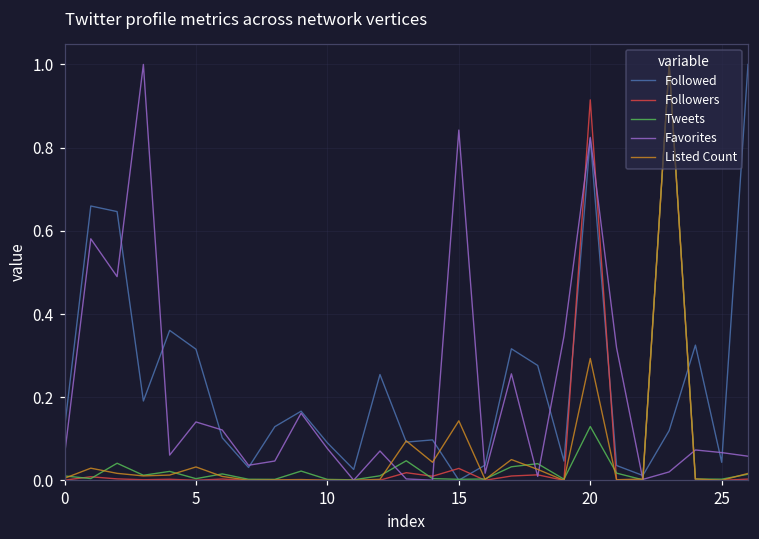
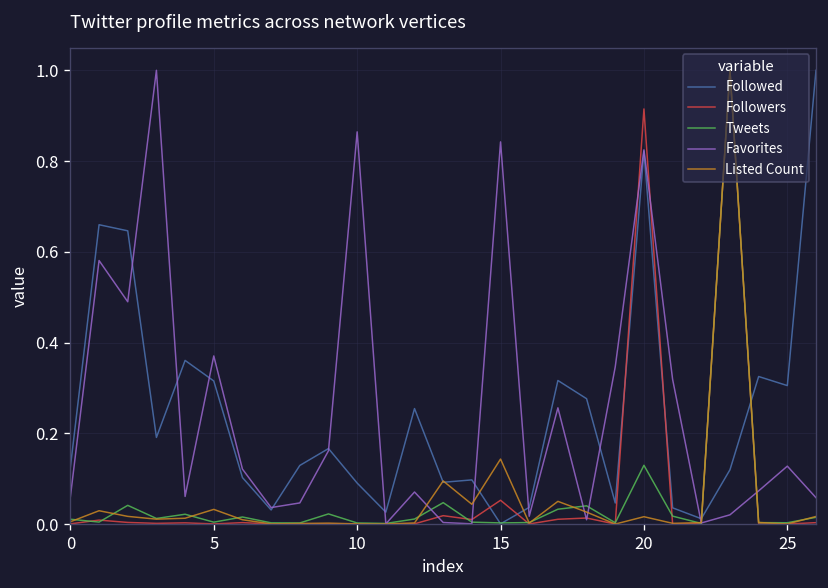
  {
    "Followed": {
      "0": 0.13,
      "5": 0.32,
      "10": 0.09,
-     "25": 0.04
+     "25": 0.31
    },
    "Followers": {
-     "15": 0.03,
+     "15": 0.05,
      "20": 0.91
    },
    "Tweets": {
      "20": 0.13
    },
    "Favorites": {
      "0": 0.06,
-     "5": 0.14,
-     "10": 0.08,
+     "5": 0.37,
+     "10": 0.86,
      "15": 0.84,
-     "25": 0.07
+     "25": 0.13
    },
    "Listed Count": {
      "5": 0.03,
      "15": 0.14,
-     "20": 0.29
+     "20": 0.02
    }
  }
